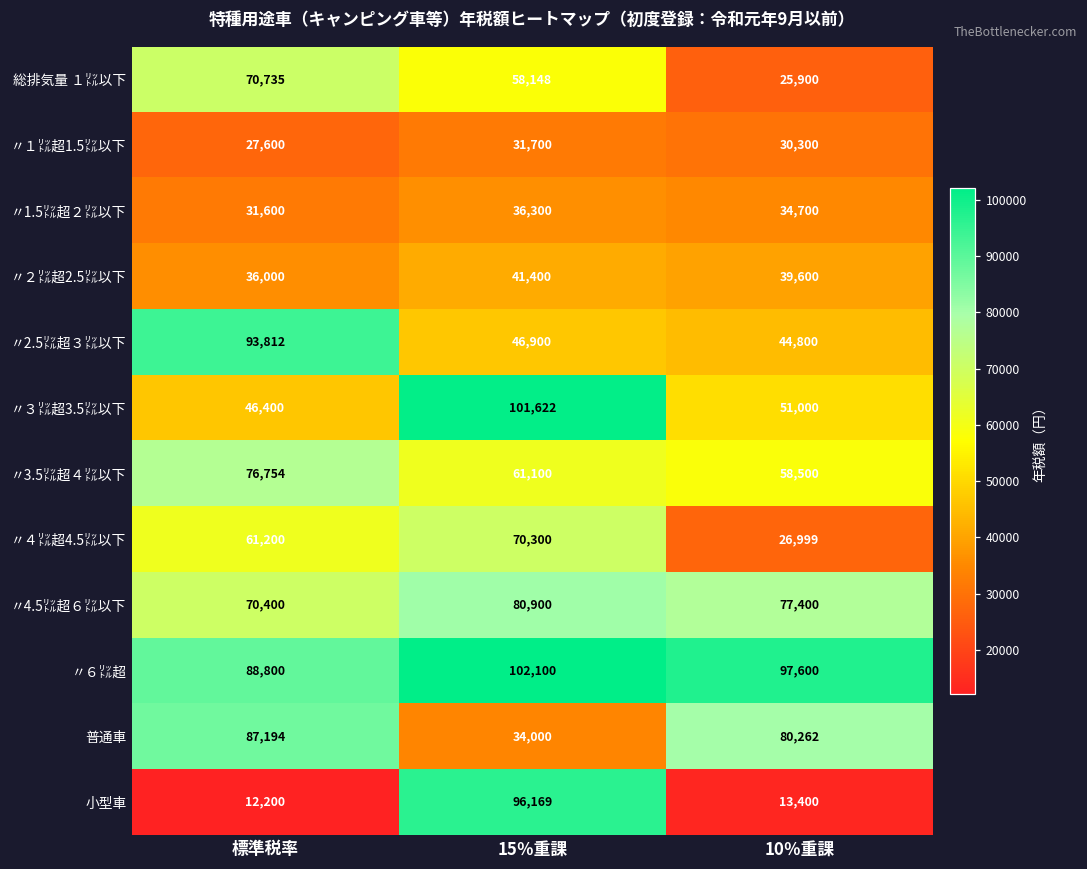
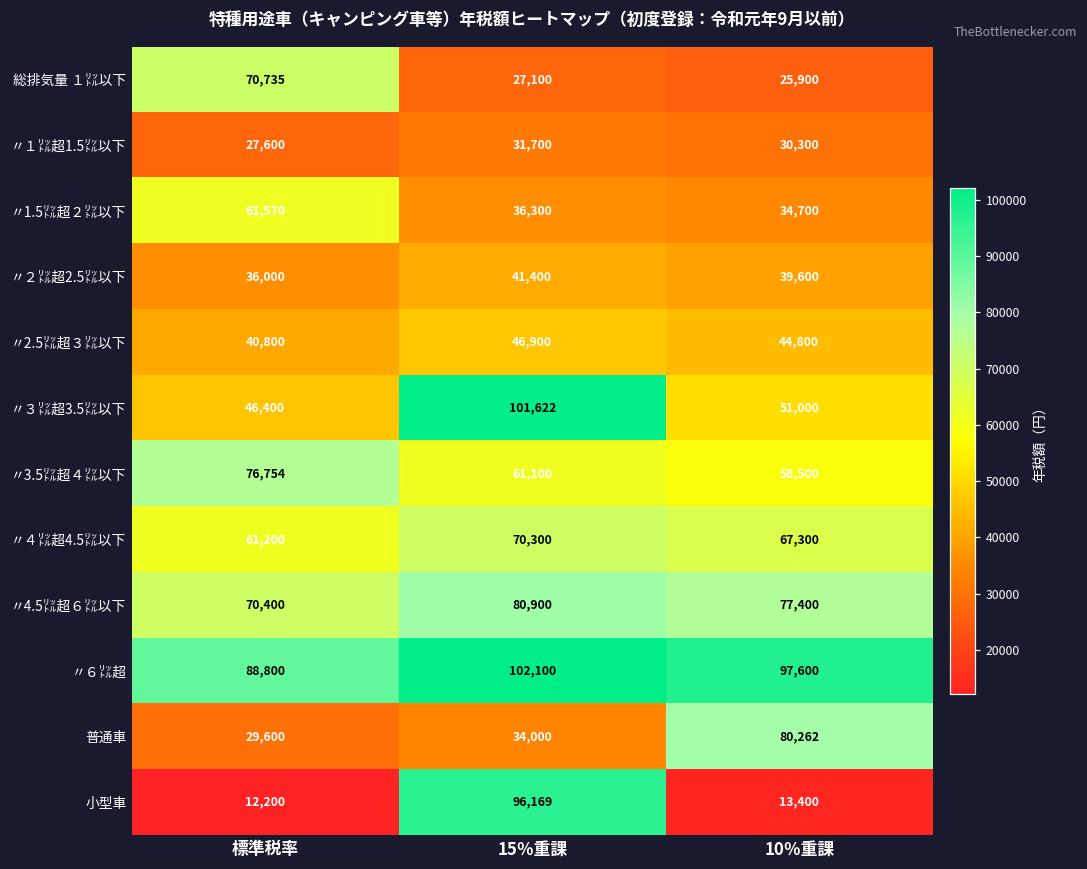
  {
    "総排気量 １㍑以下": {
      "標準税率": "70,735",
-     "15％重課": "58,148",
+     "15％重課": "27,100",
      "10％重課": "25,900"
    },
    "〃１㍑超1.5㍑以下": {
      "標準税率": "27,600",
      "15％重課": "31,700",
      "10％重課": "30,300"
    },
    "〃1.5㍑超２㍑以下": {
-     "標準税率": "31,600",
+     "標準税率": "61,570",
      "15％重課": "36,300",
      "10％重課": "34,700"
    },
    "〃２㍑超2.5㍑以下": {
      "標準税率": "36,000",
      "15％重課": "41,400",
      "10％重課": "39,600"
    },
    "〃2.5㍑超３㍑以下": {
-     "標準税率": "93,812",
+     "標準税率": "40,800",
      "15％重課": "46,900",
      "10％重課": "44,800"
    },
    "〃３㍑超3.5㍑以下": {
      "標準税率": "46,400",
      "15％重課": "101,622",
      "10％重課": "51,000"
    },
    "〃3.5㍑超４㍑以下": {
      "標準税率": "76,754",
      "15％重課": "61,100",
      "10％重課": "58,500"
    },
    "〃４㍑超4.5㍑以下": {
      "標準税率": "61,200",
      "15％重課": "70,300",
-     "10％重課": "26,999"
+     "10％重課": "67,300"
    },
    "〃4.5㍑超６㍑以下": {
      "標準税率": "70,400",
      "15％重課": "80,900",
      "10％重課": "77,400"
    },
    "〃６㍑超": {
      "標準税率": "88,800",
      "15％重課": "102,100",
      "10％重課": "97,600"
    },
    "普通車": {
-     "標準税率": "87,194",
+     "標準税率": "29,600",
      "15％重課": "34,000",
      "10％重課": "80,262"
    },
    "小型車": {
      "標準税率": "12,200",
      "15％重課": "96,169",
      "10％重課": "13,400"
    }
  }
